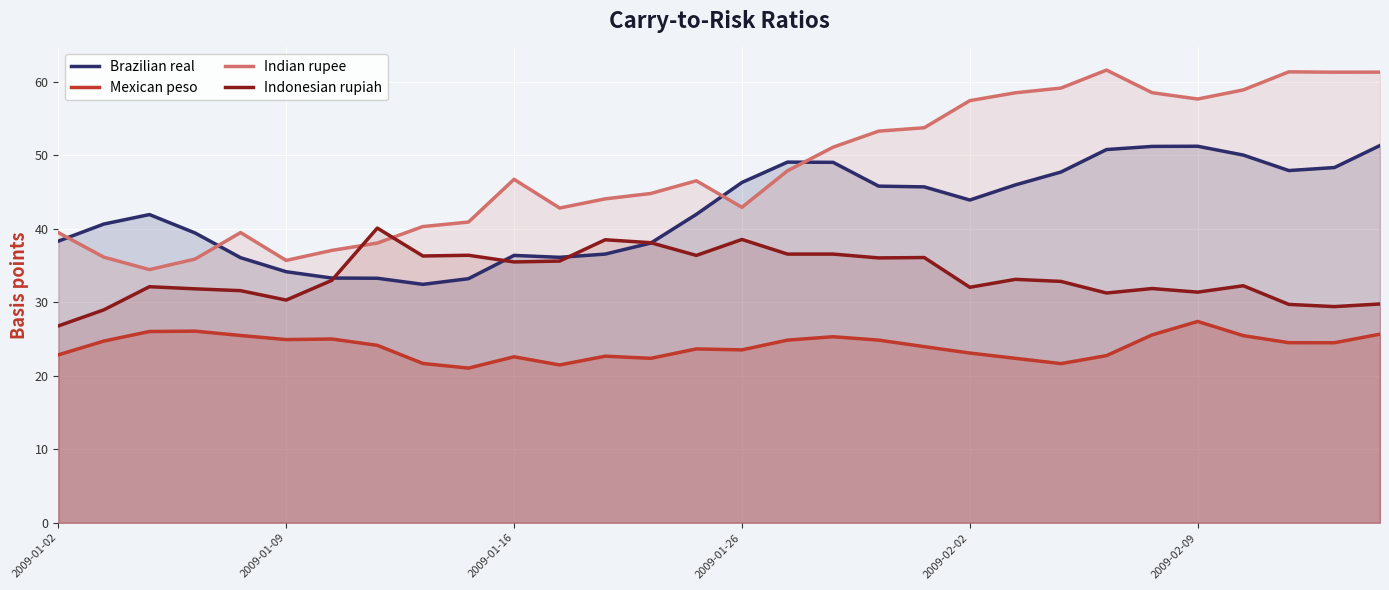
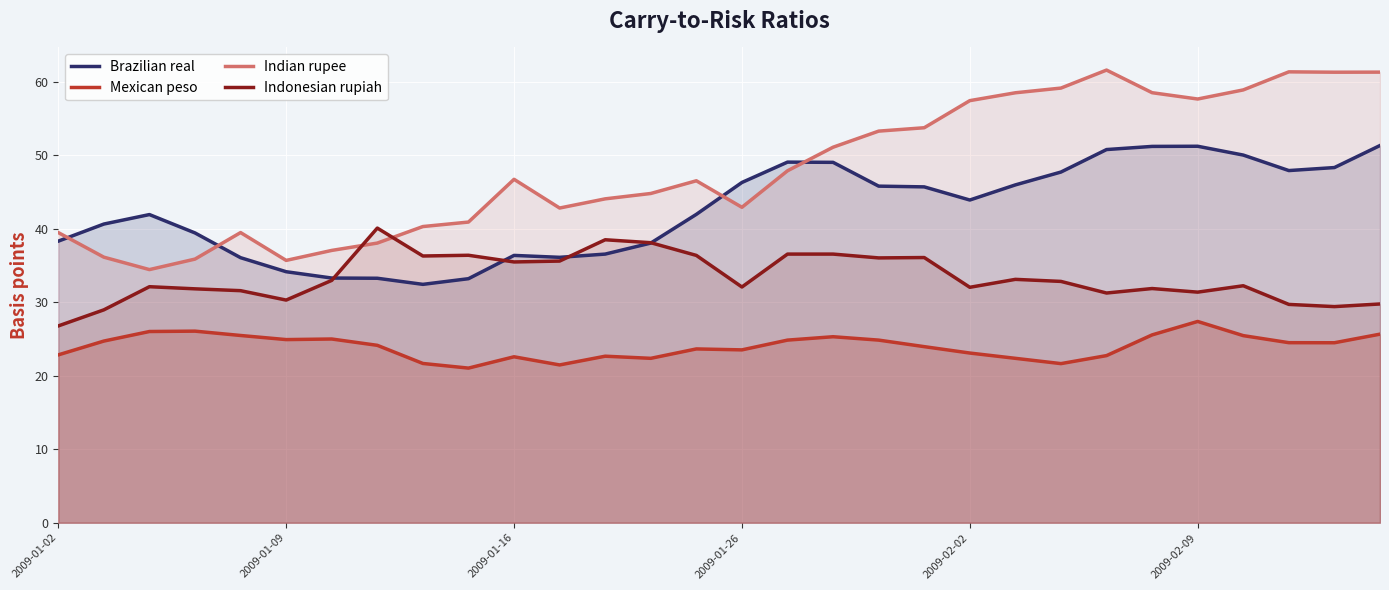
  {
    "Brazilian real": {
      "2009-01-02": 38,
      "2009-01-09": 34,
      "2009-01-16": 36,
      "2009-01-26": 46,
      "2009-02-02": 44,
      "2009-02-09": 51
    },
    "Mexican peso": {
      "2009-01-02": 23,
      "2009-01-09": 25,
      "2009-01-16": 23,
      "2009-01-26": 24,
      "2009-02-02": 23,
      "2009-02-09": 27
    },
    "Indian rupee": {
      "2009-01-02": 40,
      "2009-01-09": 36,
      "2009-01-16": 47,
      "2009-01-26": 43,
      "2009-02-02": 57,
      "2009-02-09": 58
    },
    "Indonesian rupiah": {
      "2009-01-02": 27,
      "2009-01-09": 30,
      "2009-01-16": 36,
-     "2009-01-26": 39,
+     "2009-01-26": 32,
      "2009-02-02": 32,
      "2009-02-09": 31
    }
  }
